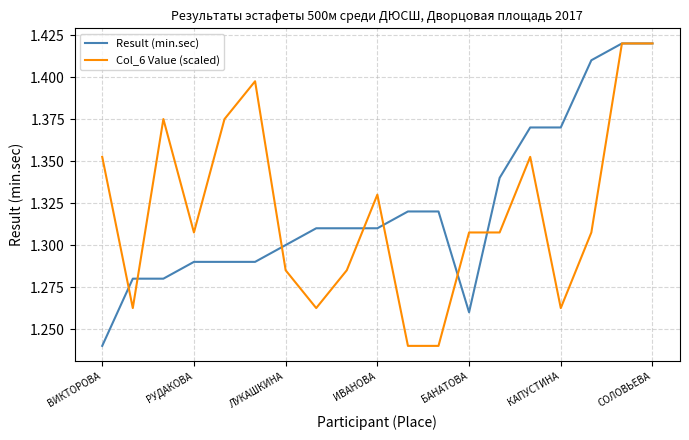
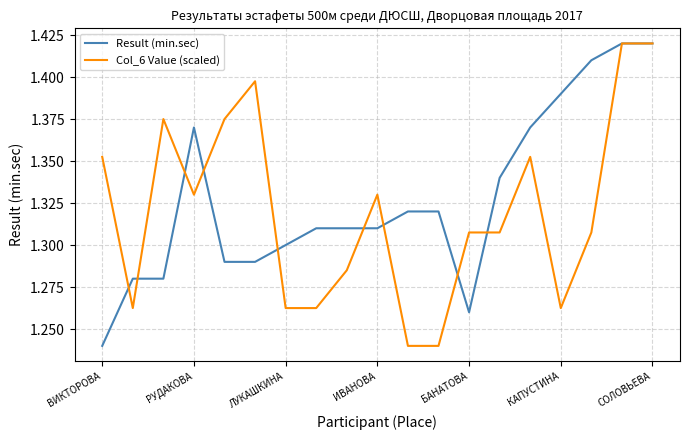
  {
    "Result (min.sec)": {
      "ВИКТОРОВА": 1.24,
-     "РУДАКОВА": 1.29,
+     "РУДАКОВА": 1.37,
      "ЛУКАШКИНА": 1.30,
      "ИВАНОВА": 1.31,
      "БАНАТОВА": 1.26,
-     "КАПУСТИНА": 1.37
+     "КАПУСТИНА": 1.39
    },
    "Col_6 Value (scaled)": {
      "ВИКТОРОВА": 1.353,
-     "РУДАКОВА": 1.307,
-     "ЛУКАШКИНА": 1.285,
+     "РУДАКОВА": 1.330,
+     "ЛУКАШКИНА": 1.263,
      "ИВАНОВА": 1.330,
      "БАНАТОВА": 1.307,
      "КАПУСТИНА": 1.263
    }
  }
